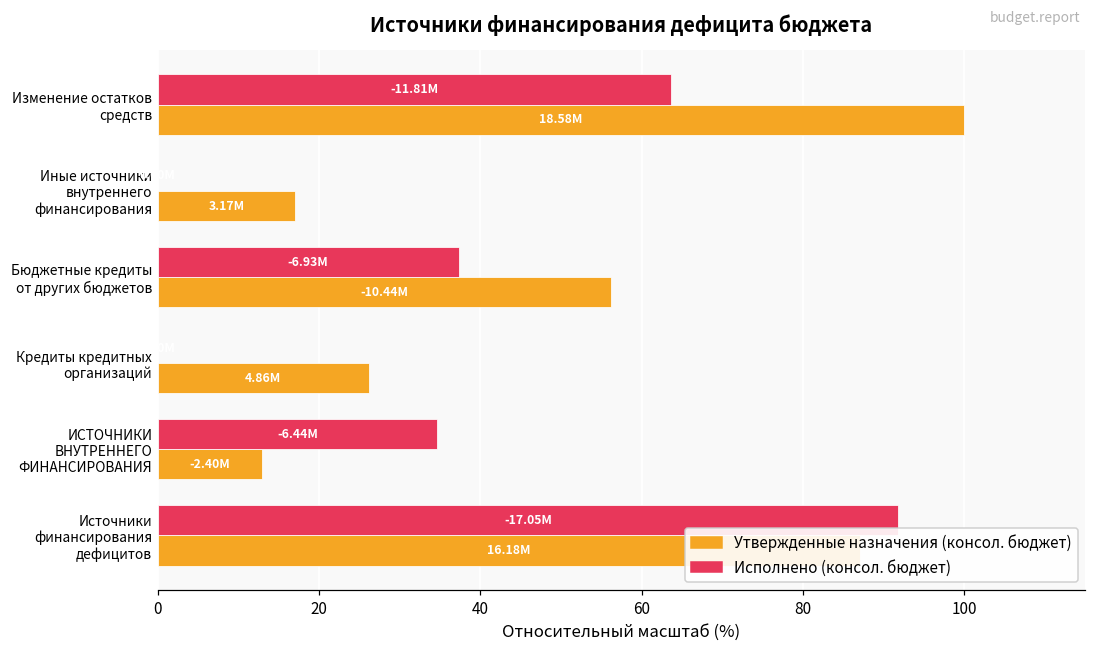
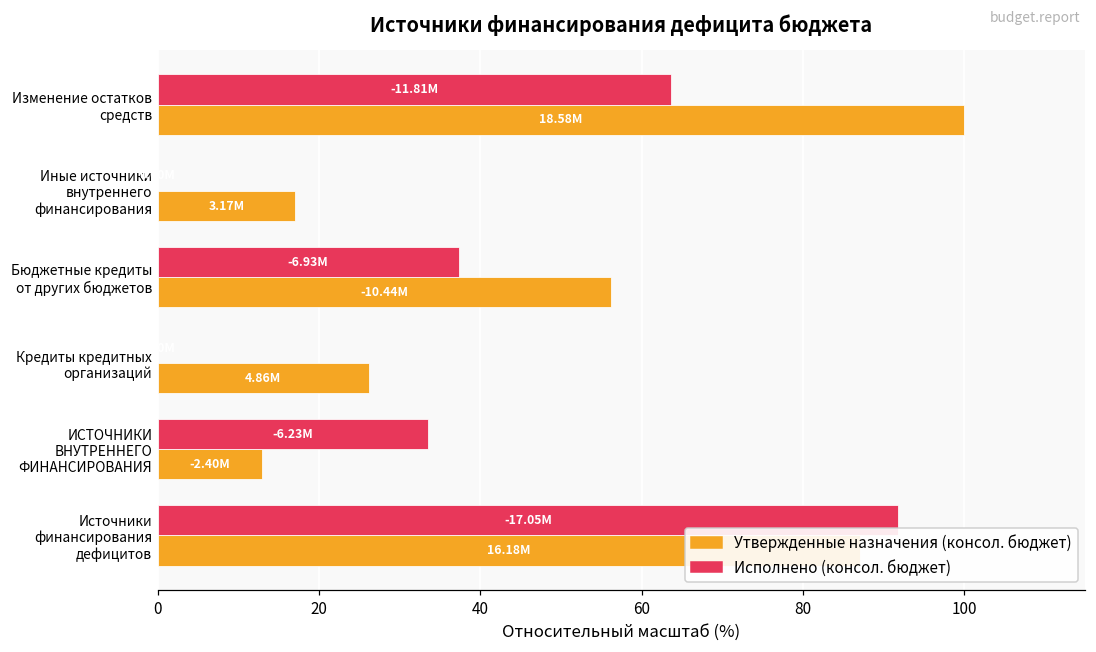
  {
    "Исполнено (консол. бюджет)": {
-     "ИСТОЧНИКИ ВНУТРЕННЕГО ФИНАНСИРОВАНИЯ": "-6.44M"
+     "ИСТОЧНИКИ ВНУТРЕННЕГО ФИНАНСИРОВАНИЯ": "-6.23M"
    }
  }
